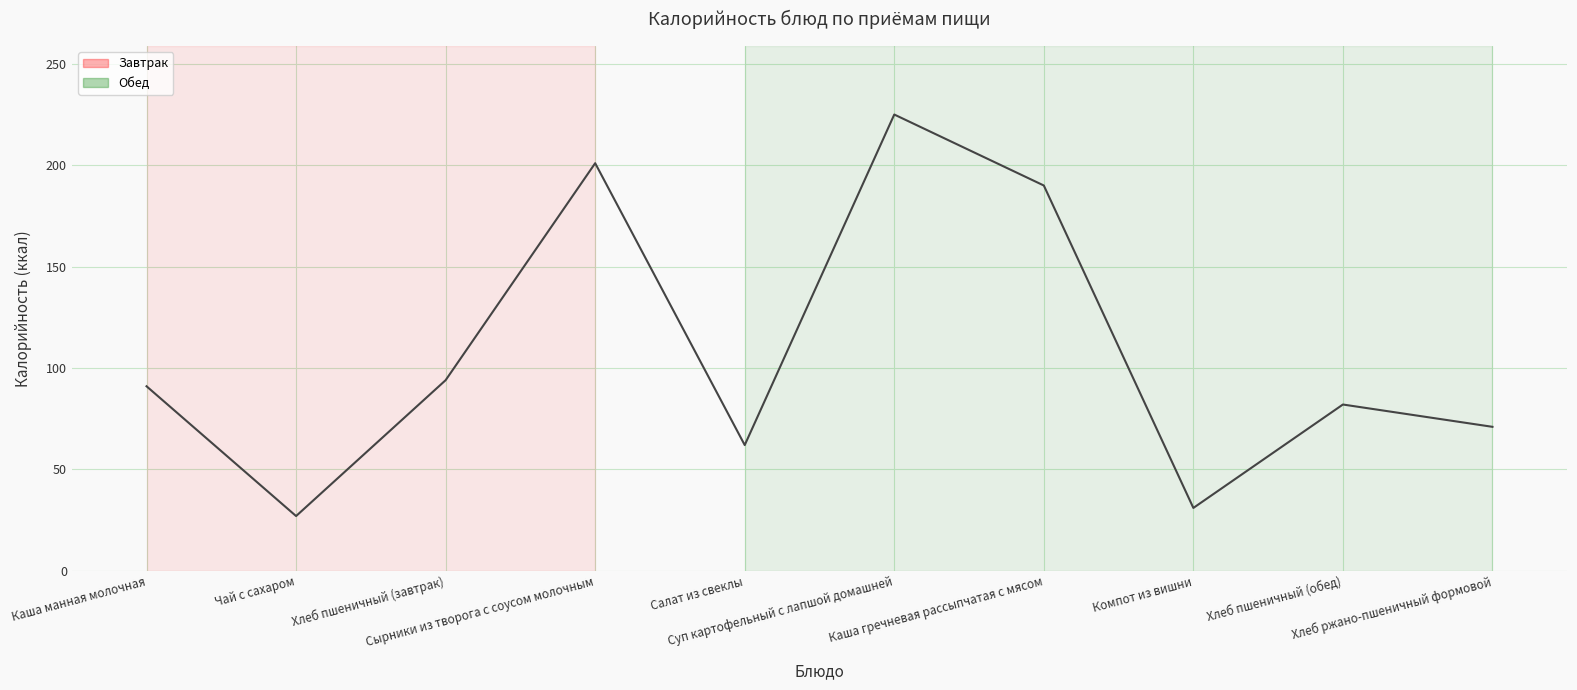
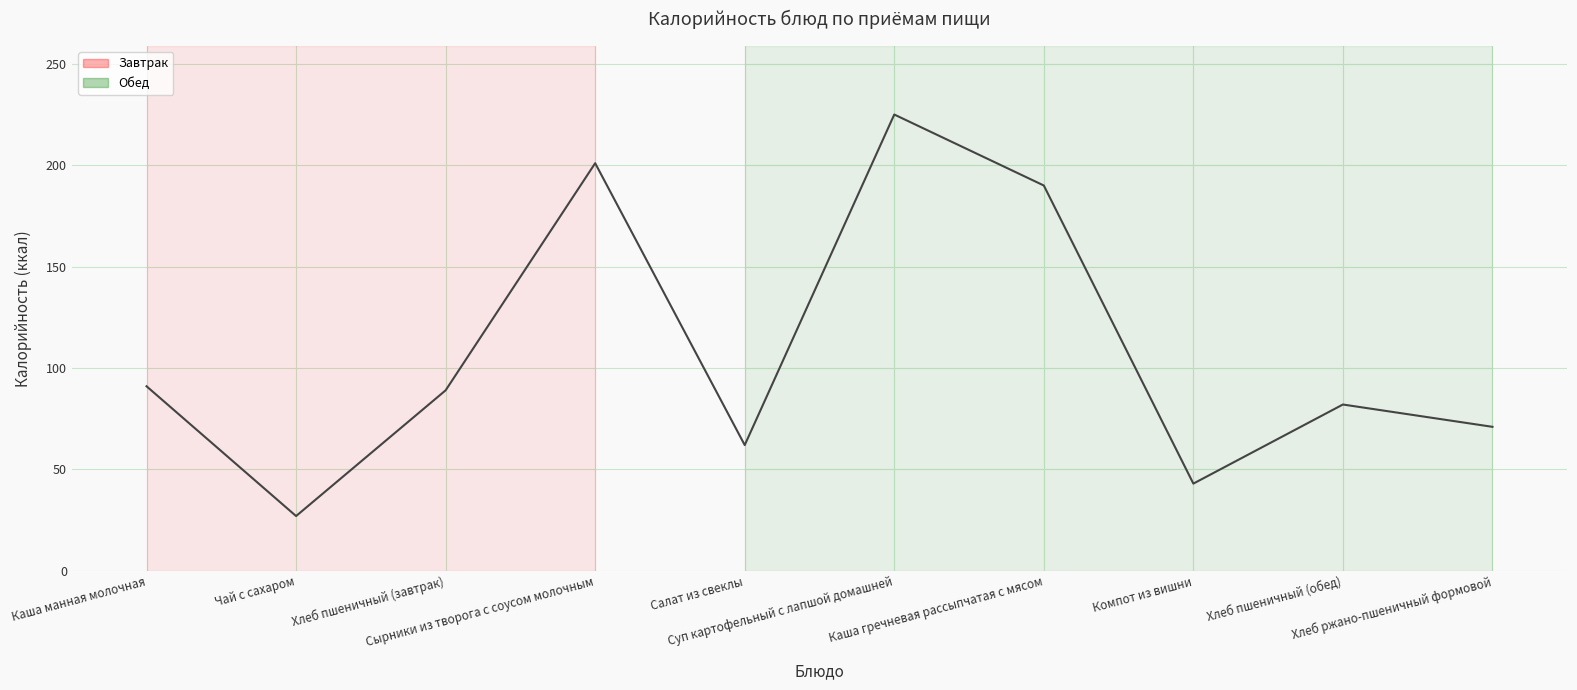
  {
    "Каша манная молочная": 91,
    "Чай с сахаром": 27,
-   "Хлеб пшеничный (завтрак)": 94,
+   "Хлеб пшеничный (завтрак)": 89,
    "Сырники из творога с соусом молочным": 201,
    "Салат из свеклы": 62,
    "Суп картофельный с лапшой домашней": 225,
    "Каша гречневая рассыпчатая с мясом": 190,
-   "Компот из вишни": 31,
+   "Компот из вишни": 43,
    "Хлеб пшеничный (обед)": 82,
    "Хлеб ржано-пшеничный формовой": 71
  }
